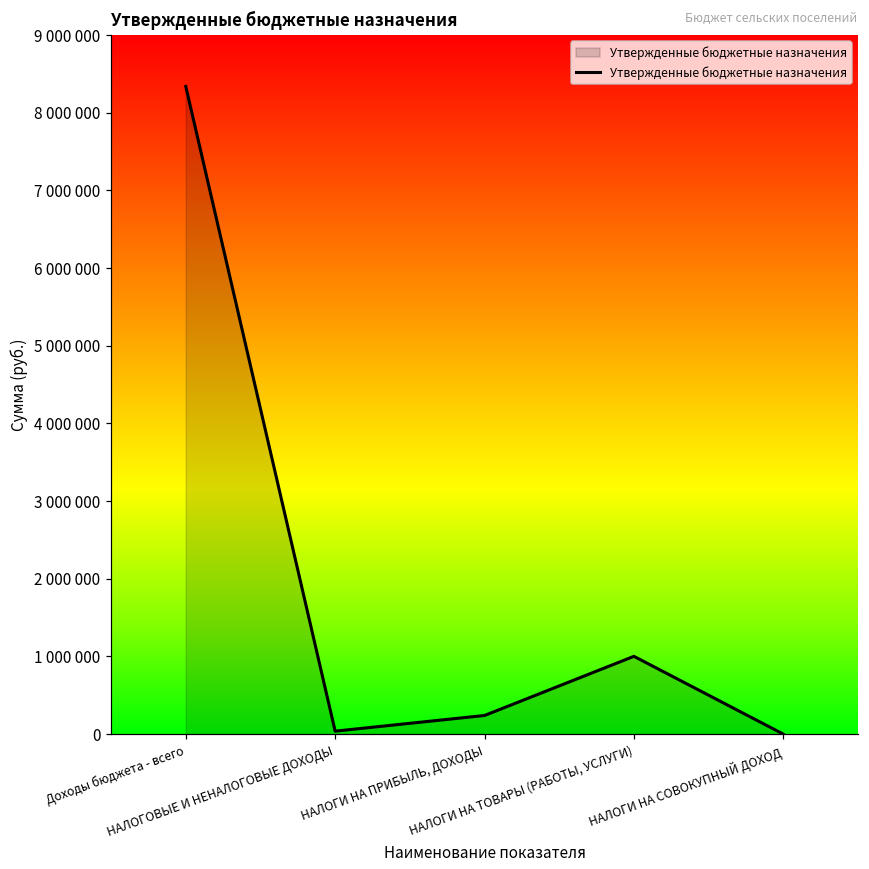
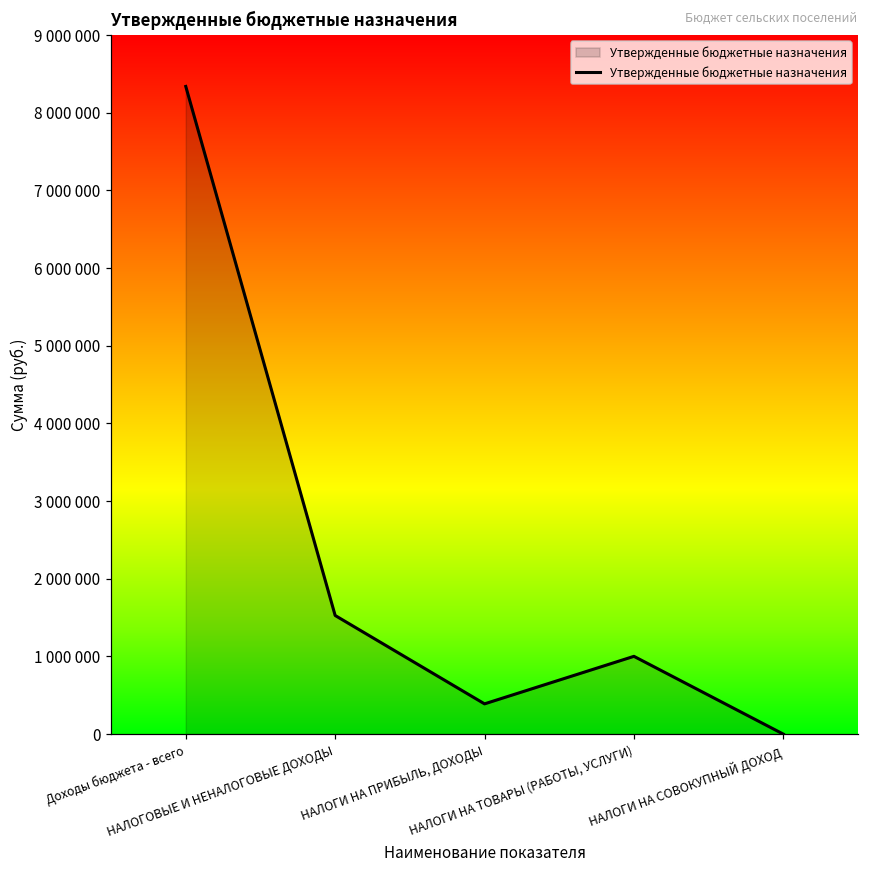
  {
    "Доходы бюджета - всего": 8300000,
-   "НАЛОГОВЫЕ И НЕНАЛОГОВЫЕ ДОХОДЫ": 0,
-   "НАЛОГИ НА ПРИБЫЛЬ, ДОХОДЫ": 200000,
+   "НАЛОГОВЫЕ И НЕНАЛОГОВЫЕ ДОХОДЫ": 1500000,
+   "НАЛОГИ НА ПРИБЫЛЬ, ДОХОДЫ": 400000,
    "НАЛОГИ НА ТОВАРЫ (РАБОТЫ, УСЛУГИ)": 1000000,
    "НАЛОГИ НА СОВОКУПНЫЙ ДОХОД": 0
  }
